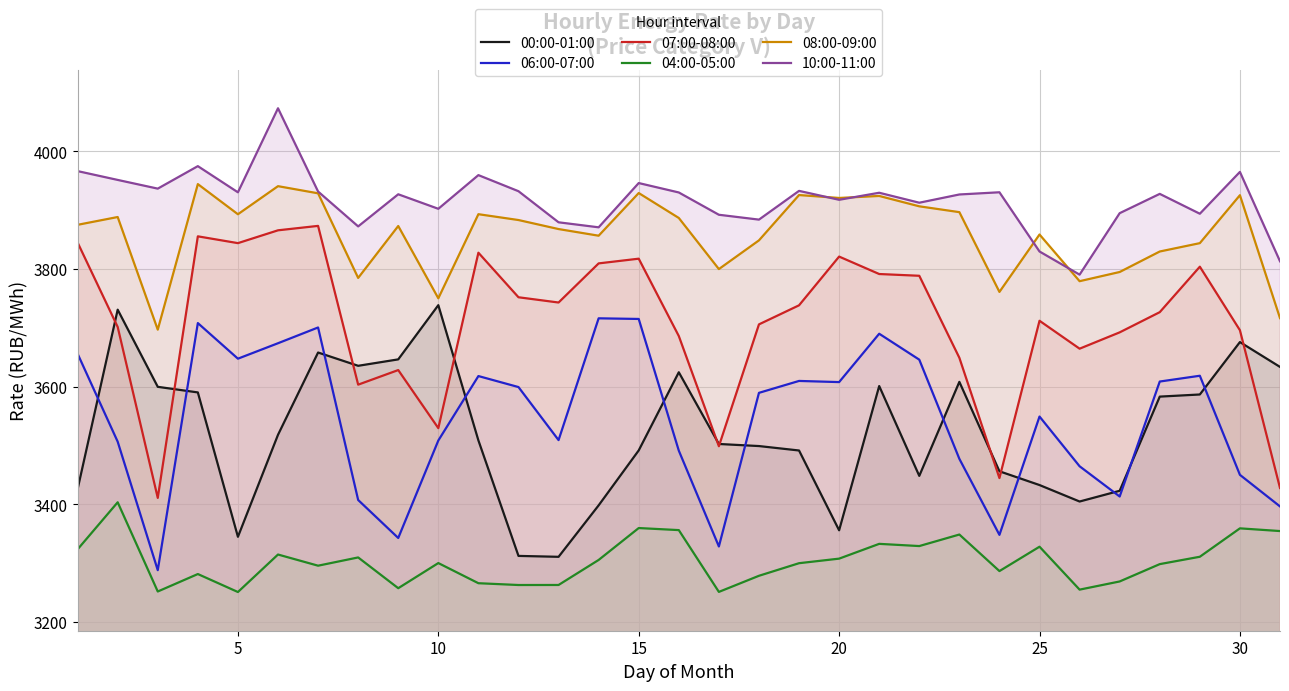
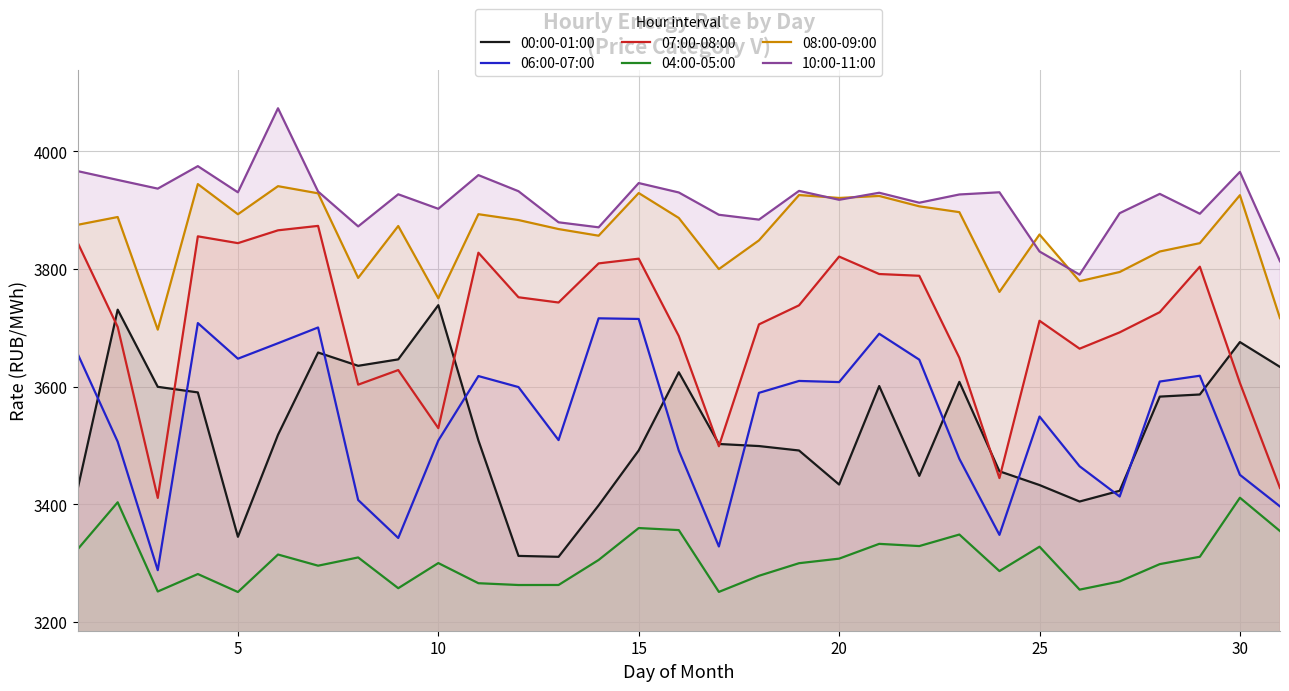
  {
    "00:00-01:00": {
      "5": 3340,
      "10": 3740,
      "15": 3490,
-     "20": 3360,
+     "20": 3430,
      "25": 3430,
      "30": 3680
    },
    "06:00-07:00": {
      "5": 3650,
      "10": 3510,
      "15": 3720,
      "20": 3610,
      "25": 3550,
      "30": 3450
    },
    "07:00-08:00": {
      "5": 3840,
      "10": 3530,
      "15": 3820,
      "20": 3820,
      "25": 3710,
-     "30": 3700
+     "30": 3610
    },
    "04:00-05:00": {
      "5": 3250,
      "10": 3300,
      "15": 3360,
      "20": 3310,
      "25": 3330,
-     "30": 3360
+     "30": 3410
    },
    "08:00-09:00": {
      "5": 3890,
      "10": 3750,
      "15": 3930,
      "25": 3860,
      "30": 3930
    },
    "10:00-11:00": {
      "5": 3930,
      "10": 3900,
      "15": 3950,
      "25": 3830,
      "30": 3960
    }
  }
